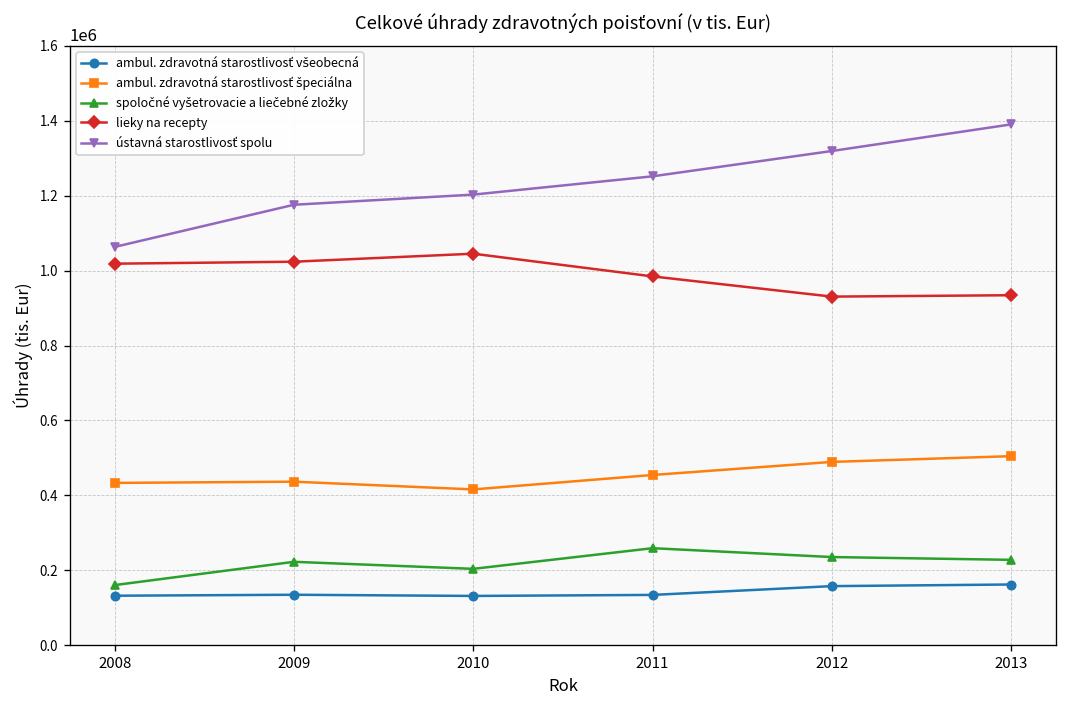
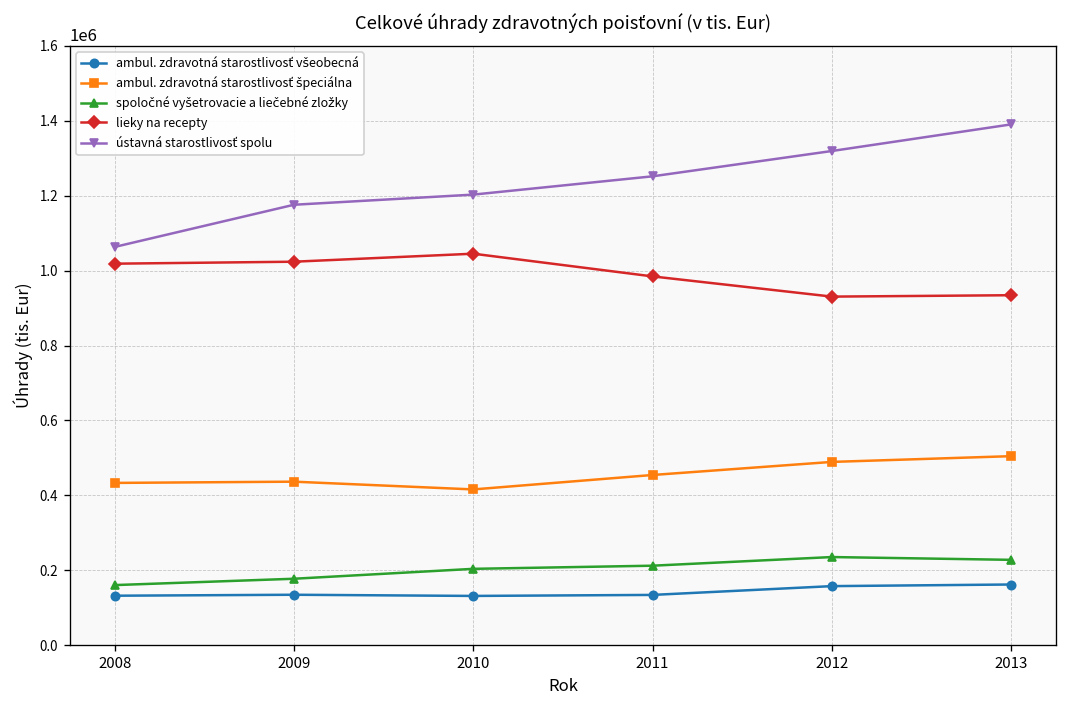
  {
    "ambul. zdravotná starostlivosť všeobecná": {
      "2008": 130000,
      "2009": 130000,
      "2010": 130000,
      "2011": 130000,
      "2012": 160000,
      "2013": 160000
    },
    "ambul. zdravotná starostlivosť špeciálna": {
      "2008": 430000,
      "2009": 440000,
      "2010": 420000,
      "2011": 450000,
      "2012": 490000,
      "2013": 500000
    },
    "spoločné vyšetrovacie a liečebné zložky": {
      "2008": 160000,
-     "2009": 220000,
+     "2009": 180000,
      "2010": 200000,
-     "2011": 260000,
+     "2011": 210000,
      "2012": 240000,
      "2013": 230000
    },
    "lieky na recepty": {
      "2008": 1020000,
      "2009": 1020000,
      "2010": 1050000,
      "2011": 980000,
      "2012": 930000,
      "2013": 930000
    },
    "ústavná starostlivosť spolu": {
      "2008": 1060000,
      "2009": 1180000,
      "2010": 1200000,
      "2011": 1250000,
      "2012": 1320000,
      "2013": 1390000
    }
  }
